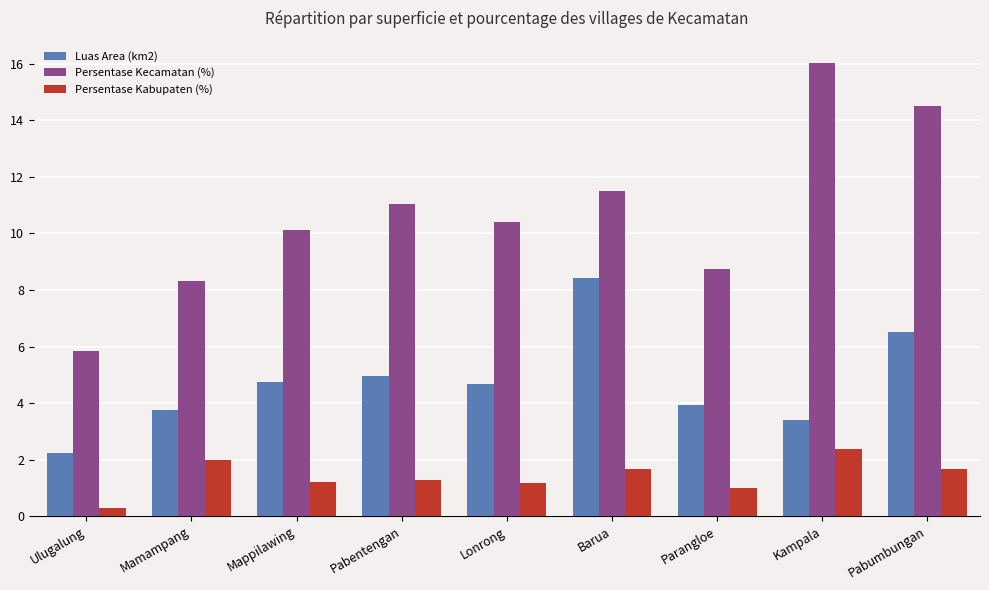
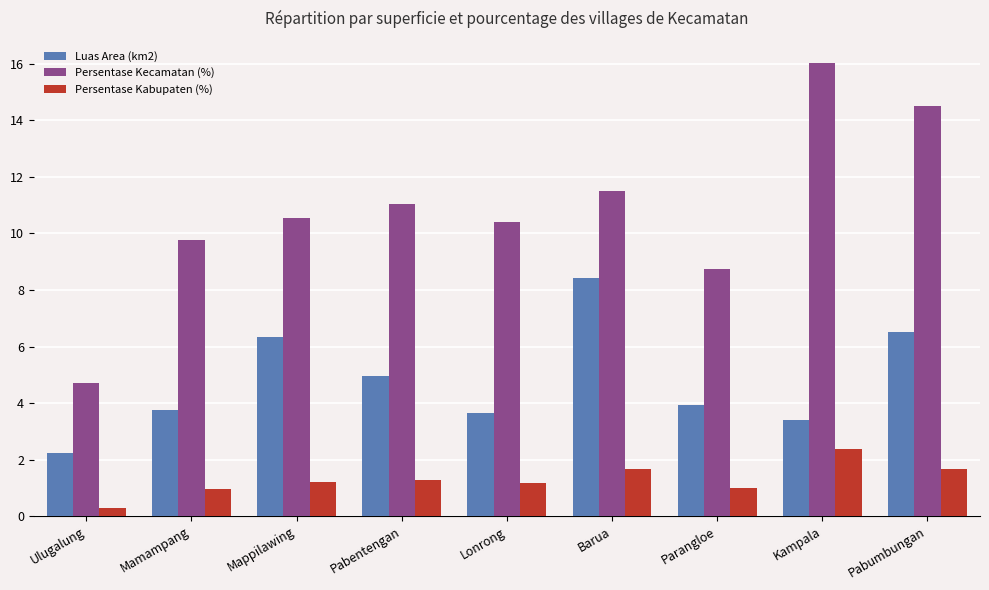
  {
    "Luas Area (km2)": {
      "Ulugalung": 2.2,
      "Mamampang": 3.8,
-     "Mappilawing": 4.8,
+     "Mappilawing": 6.4,
      "Pabentengan": 5.0,
-     "Lonrong": 4.7,
+     "Lonrong": 3.6,
      "Barua": 8.4,
      "Parangloe": 3.9,
      "Kampala": 3.4,
      "Pabumbungan": 6.5
    },
    "Persentase Kecamatan (%)": {
-     "Ulugalung": 5.8,
-     "Mamampang": 8.3,
-     "Mappilawing": 10.1,
+     "Ulugalung": 4.7,
+     "Mamampang": 9.8,
+     "Mappilawing": 10.6,
      "Pabentengan": 11.0,
      "Lonrong": 10.4,
      "Barua": 11.5,
      "Parangloe": 8.8,
      "Kampala": 16.0,
      "Pabumbungan": 14.5
    },
    "Persentase Kabupaten (%)": {
      "Ulugalung": 0.3,
-     "Mamampang": 2.0,
+     "Mamampang": 1.0,
      "Mappilawing": 1.2,
      "Pabentengan": 1.3,
      "Lonrong": 1.2,
      "Barua": 1.7,
      "Parangloe": 1.0,
      "Kampala": 2.4,
      "Pabumbungan": 1.7
    }
  }
